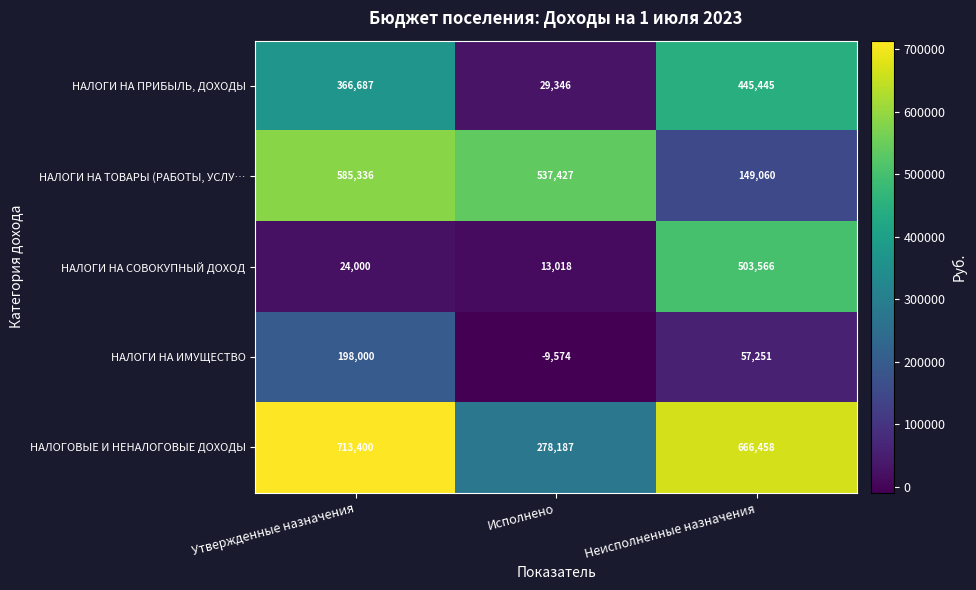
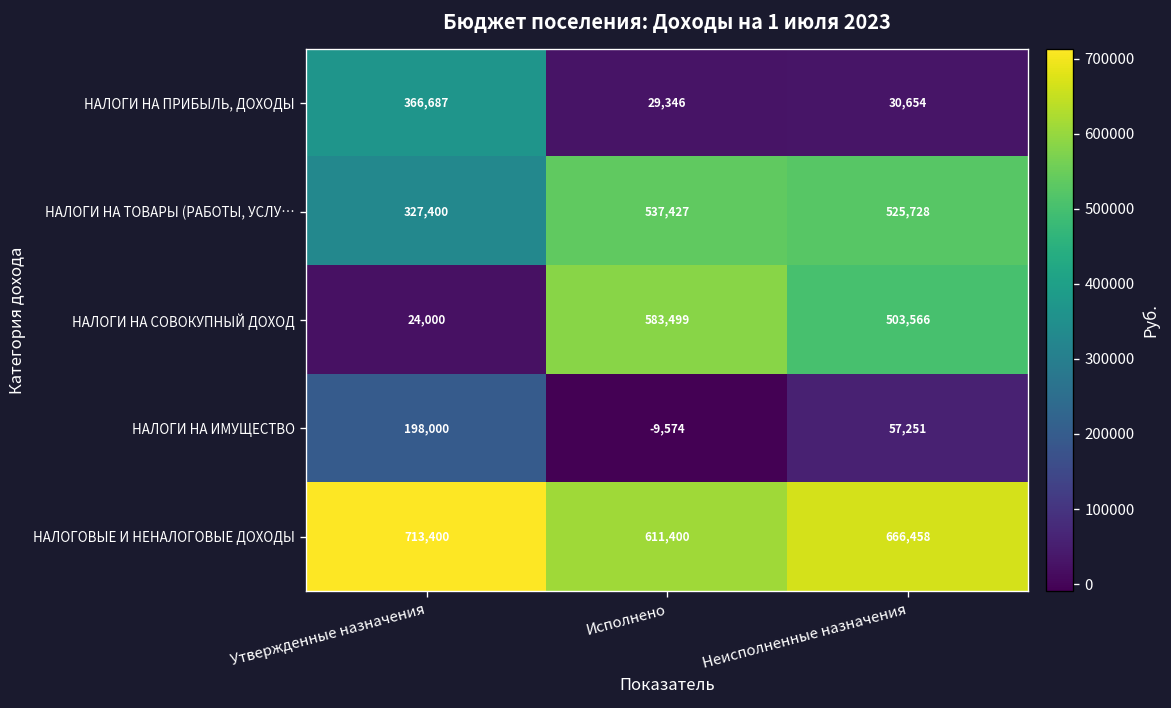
  {
    "НАЛОГИ НА ПРИБЫЛЬ, ДОХОДЫ": {
      "Утвержденные назначения": "366,687",
      "Исполнено": "29,346",
-     "Неисполненные назначения": "445,445"
+     "Неисполненные назначения": "30,654"
    },
    "НАЛОГИ НА ТОВАРЫ (РАБОТЫ, УСЛУ…": {
-     "Утвержденные назначения": "585,336",
+     "Утвержденные назначения": "327,400",
      "Исполнено": "537,427",
-     "Неисполненные назначения": "149,060"
+     "Неисполненные назначения": "525,728"
    },
    "НАЛОГИ НА СОВОКУПНЫЙ ДОХОД": {
      "Утвержденные назначения": "24,000",
-     "Исполнено": "13,018",
+     "Исполнено": "583,499",
      "Неисполненные назначения": "503,566"
    },
    "НАЛОГИ НА ИМУЩЕСТВО": {
      "Утвержденные назначения": "198,000",
      "Исполнено": "-9,574",
      "Неисполненные назначения": "57,251"
    },
    "НАЛОГОВЫЕ И НЕНАЛОГОВЫЕ ДОХОДЫ": {
      "Утвержденные назначения": "713,400",
-     "Исполнено": "278,187",
+     "Исполнено": "611,400",
      "Неисполненные назначения": "666,458"
    }
  }
